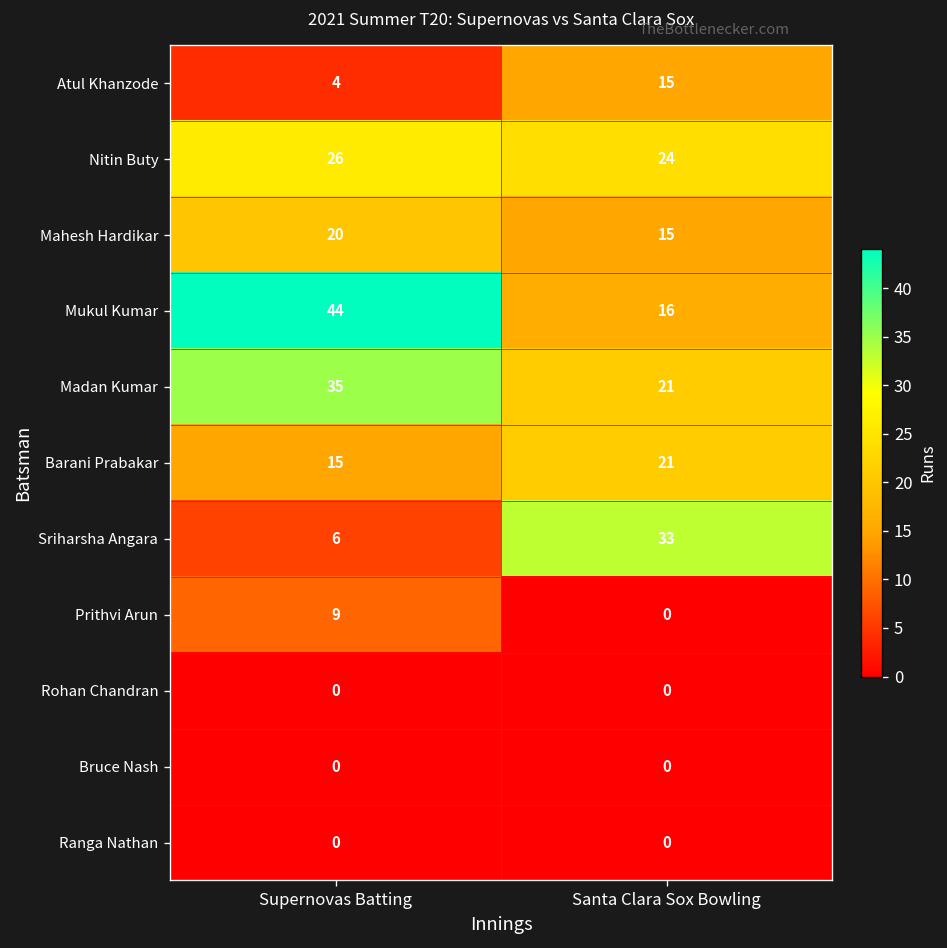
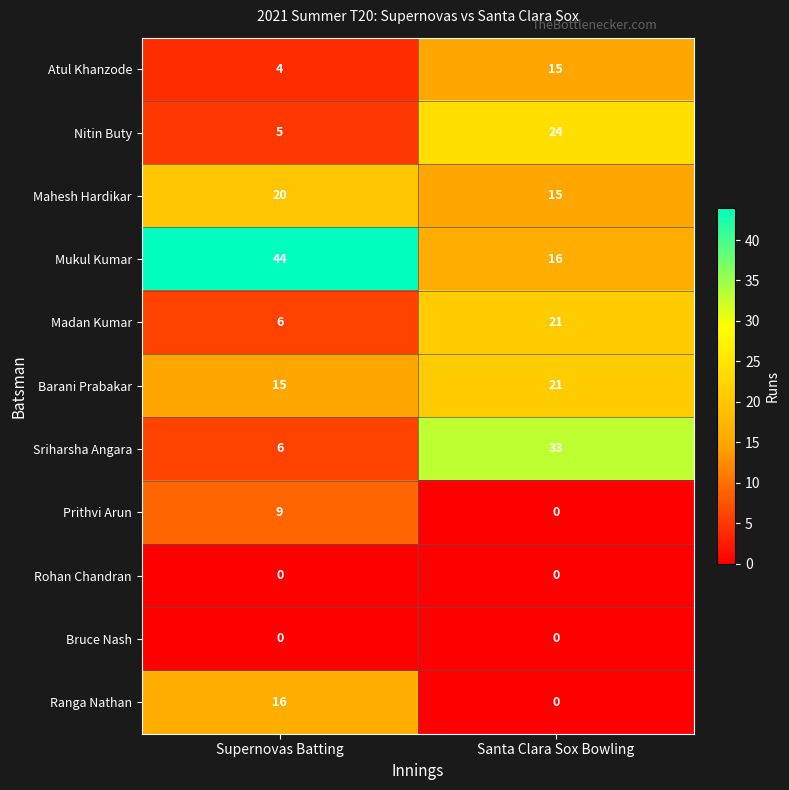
  {
    "Atul Khanzode": {
      "Supernovas Batting": 4,
      "Santa Clara Sox Bowling": 15
    },
    "Nitin Buty": {
-     "Supernovas Batting": 26,
+     "Supernovas Batting": 5,
      "Santa Clara Sox Bowling": 24
    },
    "Mahesh Hardikar": {
      "Supernovas Batting": 20,
      "Santa Clara Sox Bowling": 15
    },
    "Mukul Kumar": {
      "Supernovas Batting": 44,
      "Santa Clara Sox Bowling": 16
    },
    "Madan Kumar": {
-     "Supernovas Batting": 35,
+     "Supernovas Batting": 6,
      "Santa Clara Sox Bowling": 21
    },
    "Barani Prabakar": {
      "Supernovas Batting": 15,
      "Santa Clara Sox Bowling": 21
    },
    "Sriharsha Angara": {
      "Supernovas Batting": 6,
      "Santa Clara Sox Bowling": 33
    },
    "Prithvi Arun": {
      "Supernovas Batting": 9,
      "Santa Clara Sox Bowling": 0
    },
    "Rohan Chandran": {
      "Supernovas Batting": 0,
      "Santa Clara Sox Bowling": 0
    },
    "Bruce Nash": {
      "Supernovas Batting": 0,
      "Santa Clara Sox Bowling": 0
    },
    "Ranga Nathan": {
-     "Supernovas Batting": 0,
+     "Supernovas Batting": 16,
      "Santa Clara Sox Bowling": 0
    }
  }
